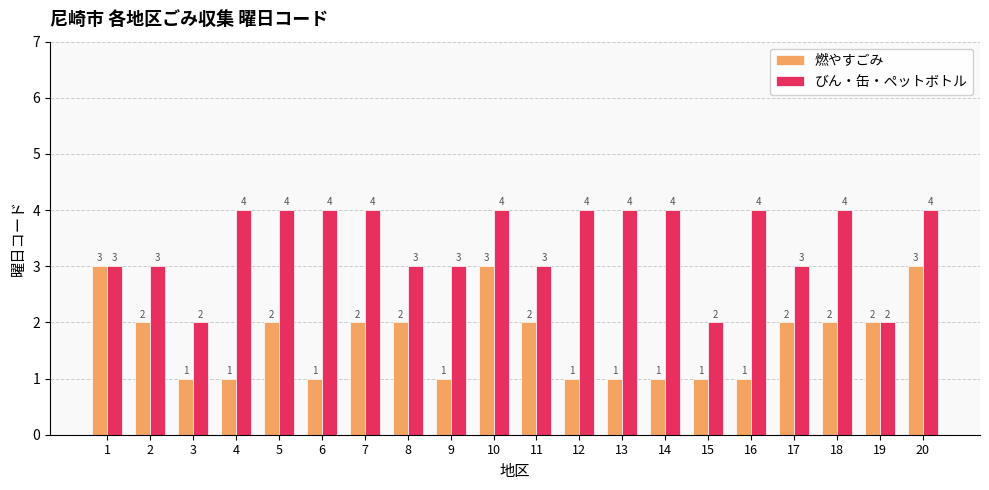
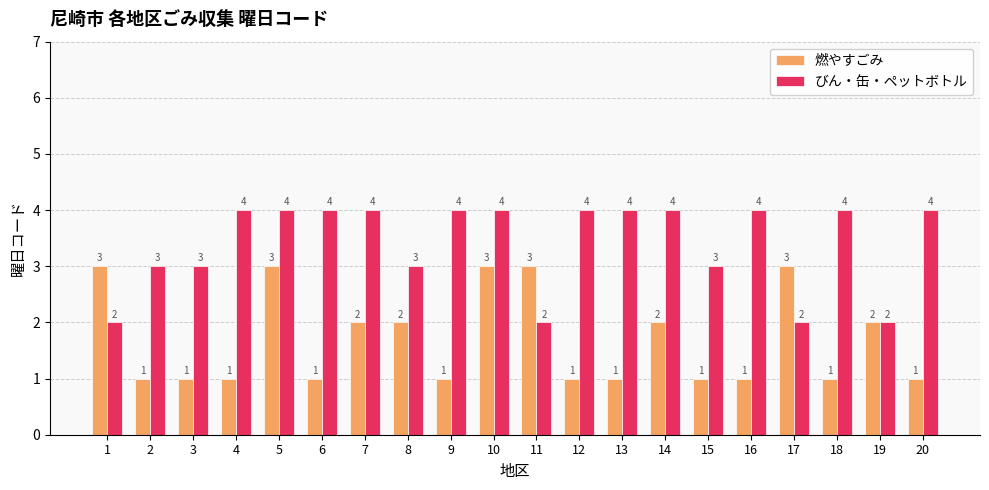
  {
    "燃やすごみ": {
      "1": 3,
-     "2": 2,
+     "2": 1,
      "3": 1,
      "4": 1,
-     "5": 2,
+     "5": 3,
      "6": 1,
      "7": 2,
      "8": 2,
      "9": 1,
      "10": 3,
-     "11": 2,
+     "11": 3,
      "12": 1,
      "13": 1,
-     "14": 1,
+     "14": 2,
      "15": 1,
      "16": 1,
-     "17": 2,
-     "18": 2,
+     "17": 3,
+     "18": 1,
      "19": 2,
-     "20": 3
+     "20": 1
    },
    "びん・缶・ペットボトル": {
-     "1": 3,
+     "1": 2,
      "2": 3,
-     "3": 2,
+     "3": 3,
      "4": 4,
      "5": 4,
      "6": 4,
      "7": 4,
      "8": 3,
-     "9": 3,
+     "9": 4,
      "10": 4,
-     "11": 3,
+     "11": 2,
      "12": 4,
      "13": 4,
      "14": 4,
-     "15": 2,
+     "15": 3,
      "16": 4,
-     "17": 3,
+     "17": 2,
      "18": 4,
      "19": 2,
      "20": 4
    }
  }
